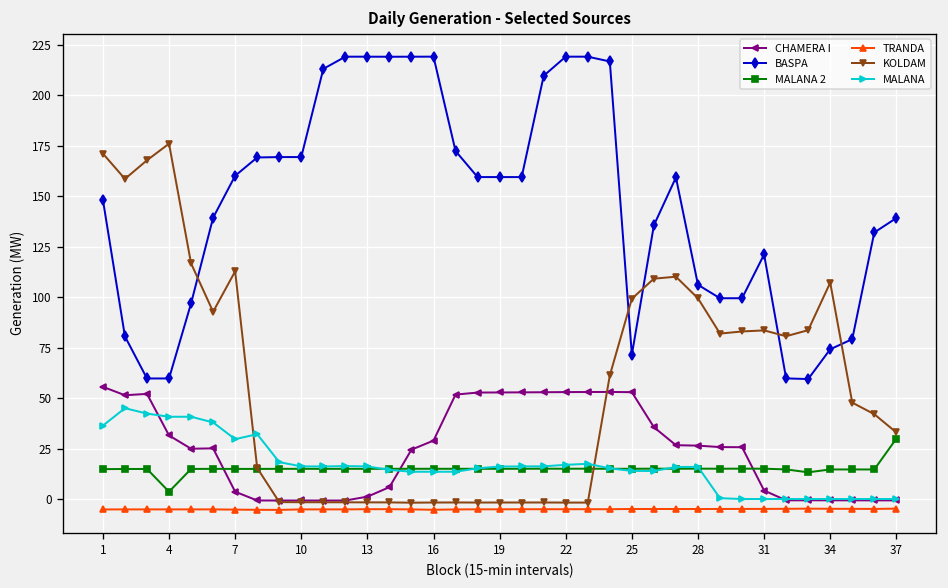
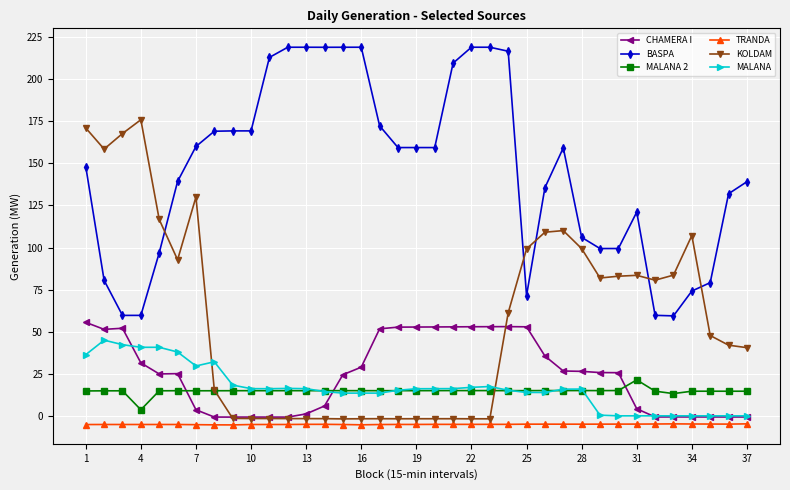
  {
    "CHAMERA I": {
      "1": 56,
      "4": 31,
      "7": 4,
      "13": 1,
      "16": 29,
      "19": 53,
      "22": 53,
      "25": 53,
      "28": 26,
      "31": 4
    },
    "BASPA": {
      "1": 148,
      "4": 60,
      "7": 160,
      "10": 169,
      "13": 219,
      "16": 219,
      "19": 159,
      "22": 219,
      "25": 71,
      "28": 106,
      "31": 121,
      "34": 74,
      "37": 139
    },
    "MALANA 2": {
      "1": 15,
      "4": 4,
      "7": 15,
      "22": 15,
-     "31": 15,
+     "31": 21,
      "34": 15,
-     "37": 30
+     "37": 15
    },
    "TRANDA": {
      "1": -5,
      "4": -5,
      "7": -5,
      "10": -5,
      "13": -5,
      "16": -5,
      "19": -5,
      "22": -5,
      "25": -5,
      "28": -5,
      "31": -5,
      "34": -5,
      "37": -5
    },
    "KOLDAM": {
      "1": 171,
      "4": 176,
-     "7": 113,
+     "7": 130,
      "13": -2,
      "16": -2,
      "19": -2,
      "22": -2,
      "25": 99,
      "28": 99,
      "31": 84,
      "34": 107,
-     "37": 33
+     "37": 41
    },
    "MALANA": {
      "1": 36,
      "4": 41,
      "7": 30,
      "22": 17,
      "31": 0
    }
  }
